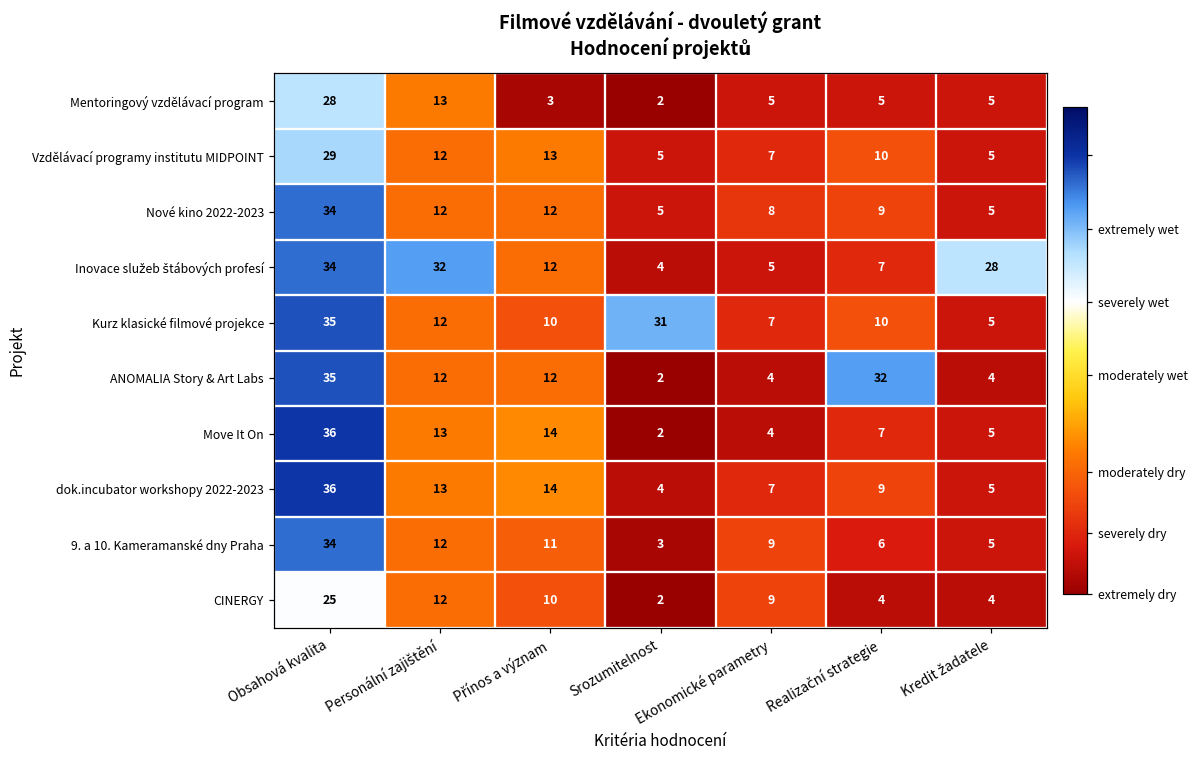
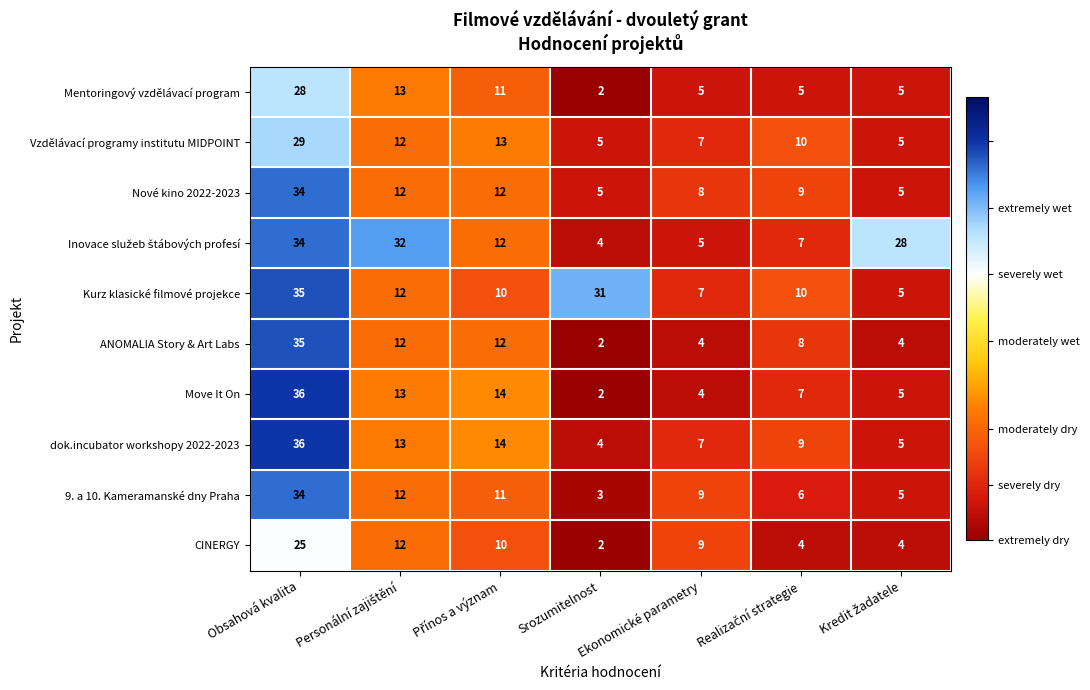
  {
    "Mentoringový vzdělávací program": {
      "Obsahová kvalita": 28,
      "Personální zajištění": 13,
-     "Přínos a význam": 3,
+     "Přínos a význam": 11,
      "Srozumitelnost": 2,
      "Ekonomické parametry": 5,
      "Realizační strategie": 5,
      "Kredit žadatele": 5
    },
    "Vzdělávací programy institutu MIDPOINT": {
      "Obsahová kvalita": 29,
      "Personální zajištění": 12,
      "Přínos a význam": 13,
      "Srozumitelnost": 5,
      "Ekonomické parametry": 7,
      "Realizační strategie": 10,
      "Kredit žadatele": 5
    },
    "Nové kino 2022-2023": {
      "Obsahová kvalita": 34,
      "Personální zajištění": 12,
      "Přínos a význam": 12,
      "Srozumitelnost": 5,
      "Ekonomické parametry": 8,
      "Realizační strategie": 9,
      "Kredit žadatele": 5
    },
    "Inovace služeb štábových profesí": {
      "Obsahová kvalita": 34,
      "Personální zajištění": 32,
      "Přínos a význam": 12,
      "Srozumitelnost": 4,
      "Ekonomické parametry": 5,
      "Realizační strategie": 7,
      "Kredit žadatele": 28
    },
    "Kurz klasické filmové projekce": {
      "Obsahová kvalita": 35,
      "Personální zajištění": 12,
      "Přínos a význam": 10,
      "Srozumitelnost": 31,
      "Ekonomické parametry": 7,
      "Realizační strategie": 10,
      "Kredit žadatele": 5
    },
    "ANOMALIA Story & Art Labs": {
      "Obsahová kvalita": 35,
      "Personální zajištění": 12,
      "Přínos a význam": 12,
      "Srozumitelnost": 2,
      "Ekonomické parametry": 4,
-     "Realizační strategie": 32,
+     "Realizační strategie": 8,
      "Kredit žadatele": 4
    },
    "Move It On": {
      "Obsahová kvalita": 36,
      "Personální zajištění": 13,
      "Přínos a význam": 14,
      "Srozumitelnost": 2,
      "Ekonomické parametry": 4,
      "Realizační strategie": 7,
      "Kredit žadatele": 5
    },
    "dok.incubator workshopy 2022-2023": {
      "Obsahová kvalita": 36,
      "Personální zajištění": 13,
      "Přínos a význam": 14,
      "Srozumitelnost": 4,
      "Ekonomické parametry": 7,
      "Realizační strategie": 9,
      "Kredit žadatele": 5
    },
    "9. a 10. Kameramanské dny Praha": {
      "Obsahová kvalita": 34,
      "Personální zajištění": 12,
      "Přínos a význam": 11,
      "Srozumitelnost": 3,
      "Ekonomické parametry": 9,
      "Realizační strategie": 6,
      "Kredit žadatele": 5
    },
    "CINERGY": {
      "Obsahová kvalita": 25,
      "Personální zajištění": 12,
      "Přínos a význam": 10,
      "Srozumitelnost": 2,
      "Ekonomické parametry": 9,
      "Realizační strategie": 4,
      "Kredit žadatele": 4
    }
  }
